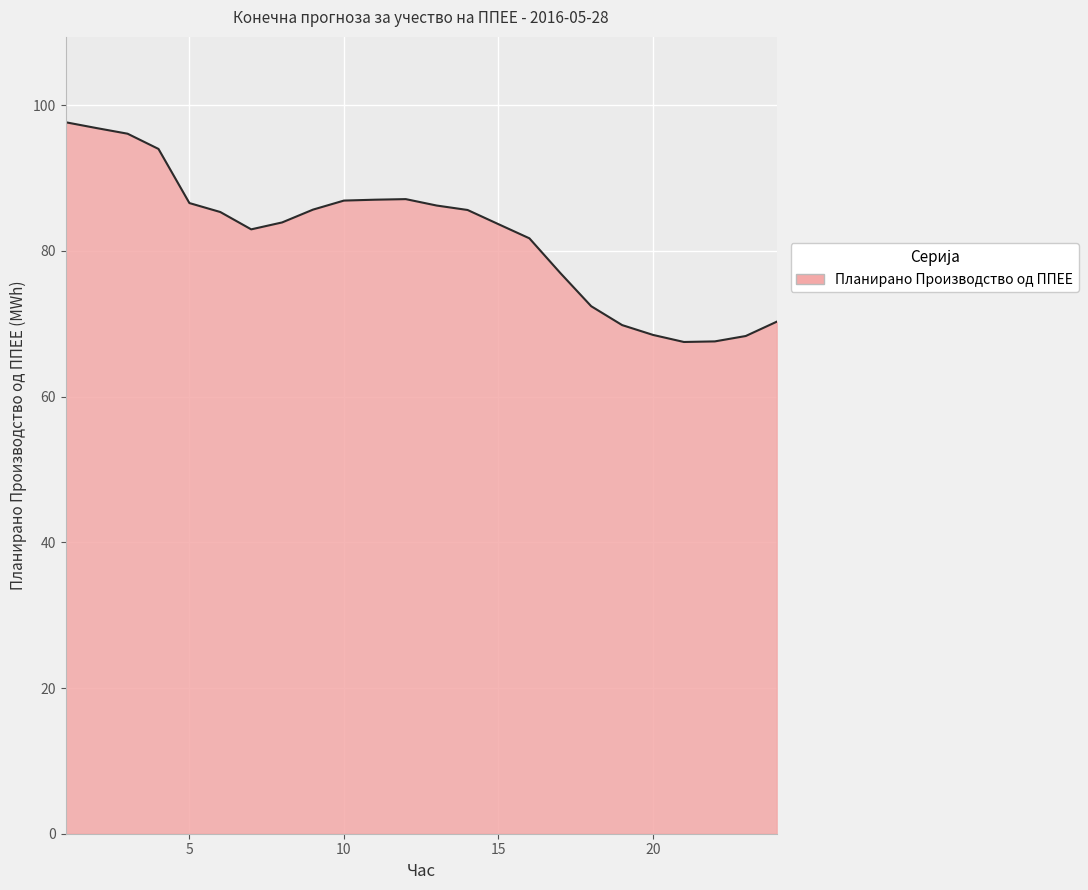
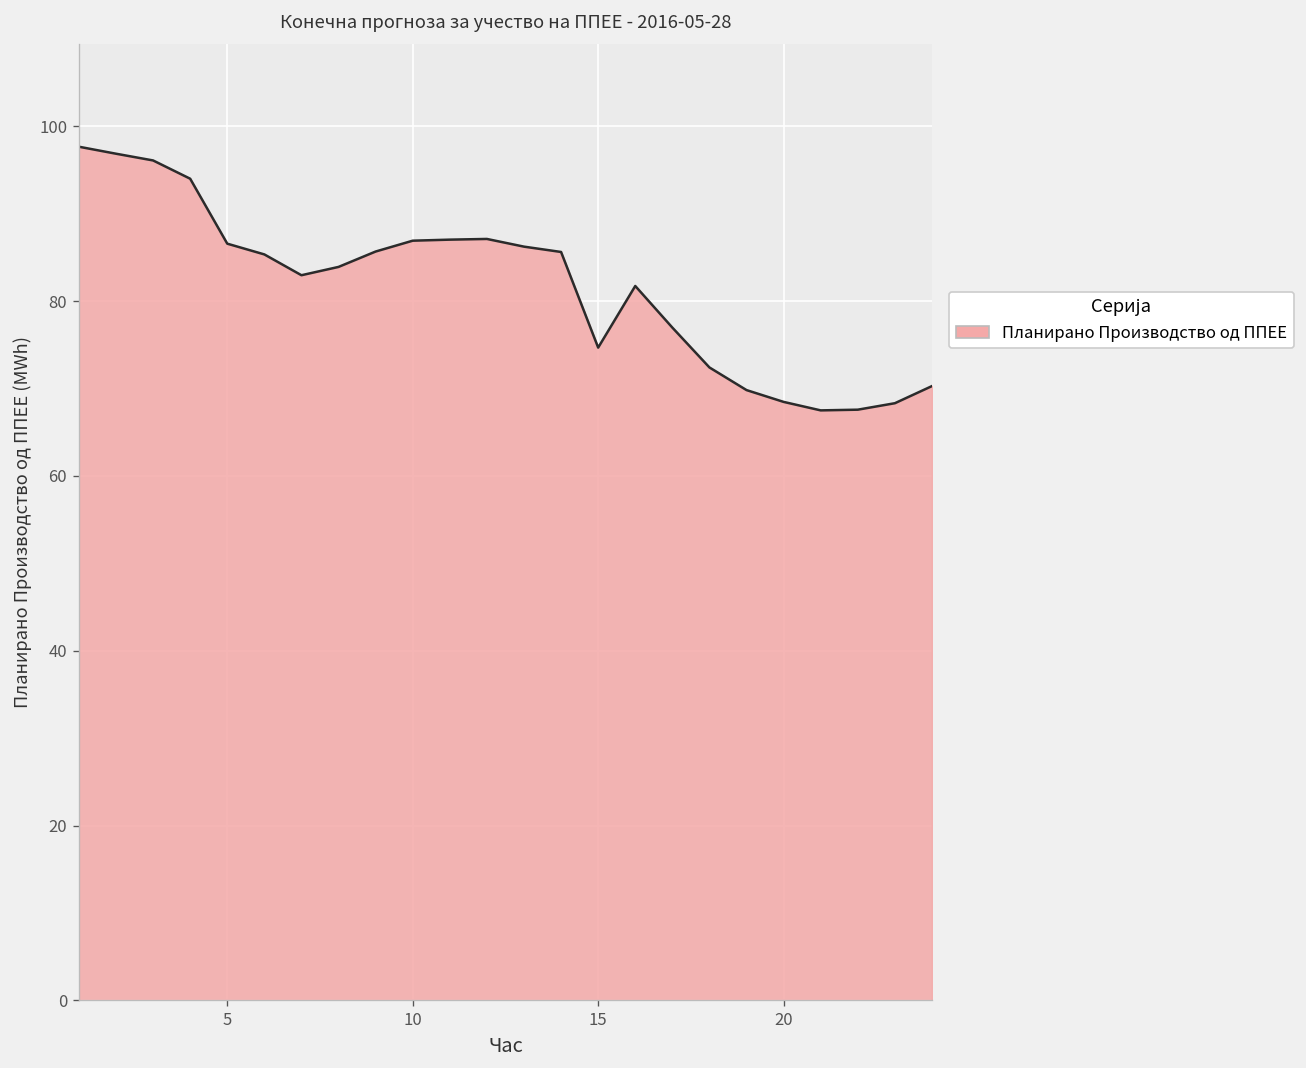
  {
    "5": 87,
    "10": 87,
-   "15": 84,
+   "15": 75,
    "20": 68
  }
